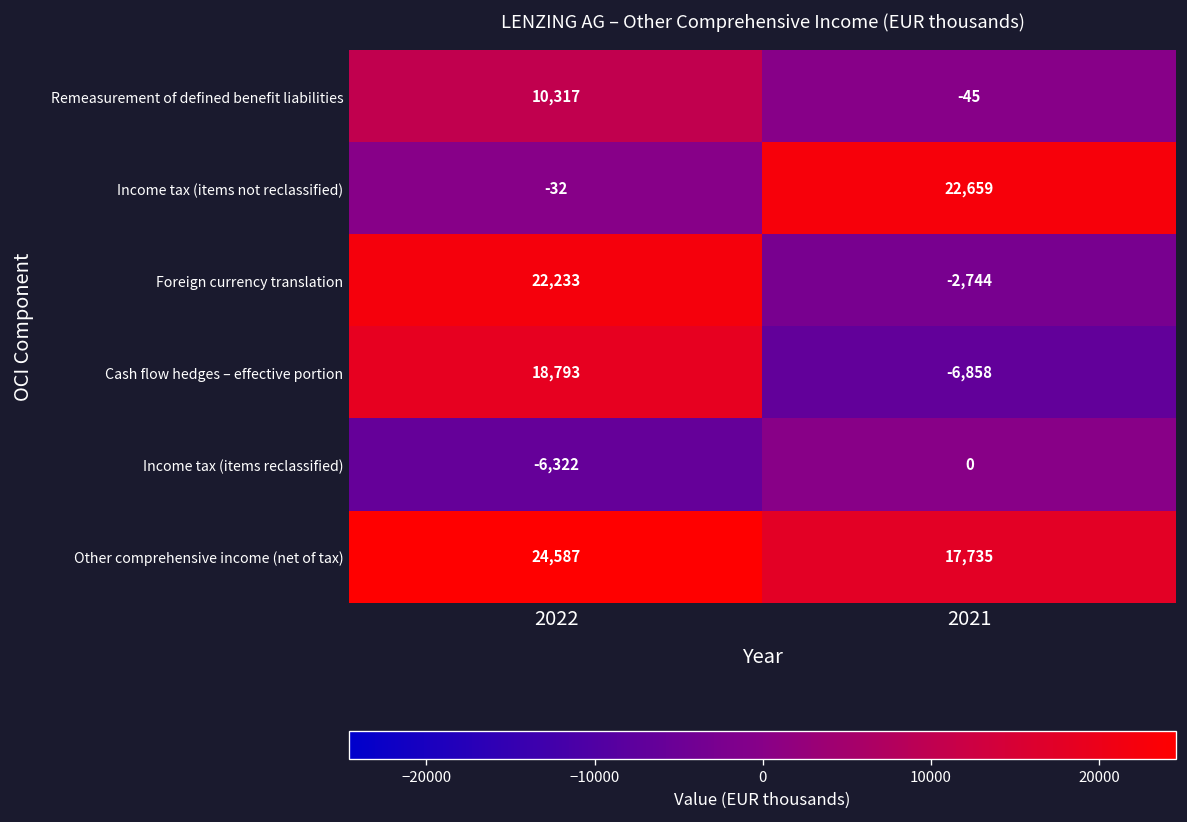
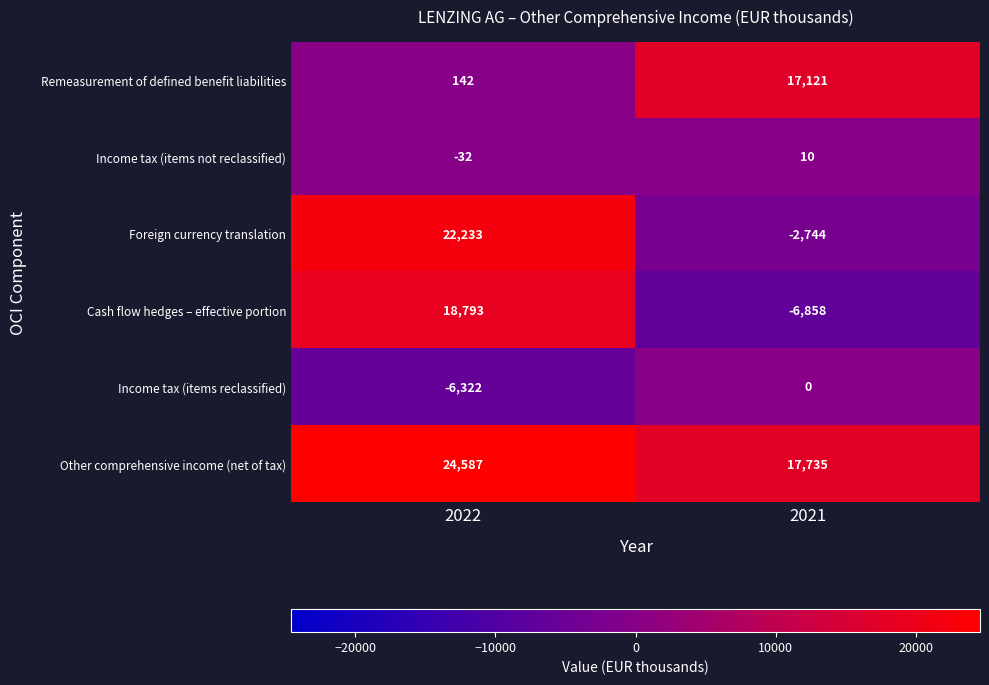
  {
    "Remeasurement of defined benefit liabilities": {
-     "2022": "10,317",
-     "2021": "-45"
+     "2022": "142",
+     "2021": "17,121"
    },
    "Income tax (items not reclassified)": {
      "2022": "-32",
-     "2021": "22,659"
+     "2021": "10"
    },
    "Foreign currency translation": {
      "2022": "22,233",
      "2021": "-2,744"
    },
    "Cash flow hedges – effective portion": {
      "2022": "18,793",
      "2021": "-6,858"
    },
    "Income tax (items reclassified)": {
      "2022": "-6,322",
      "2021": "0"
    },
    "Other comprehensive income (net of tax)": {
      "2022": "24,587",
      "2021": "17,735"
    }
  }
